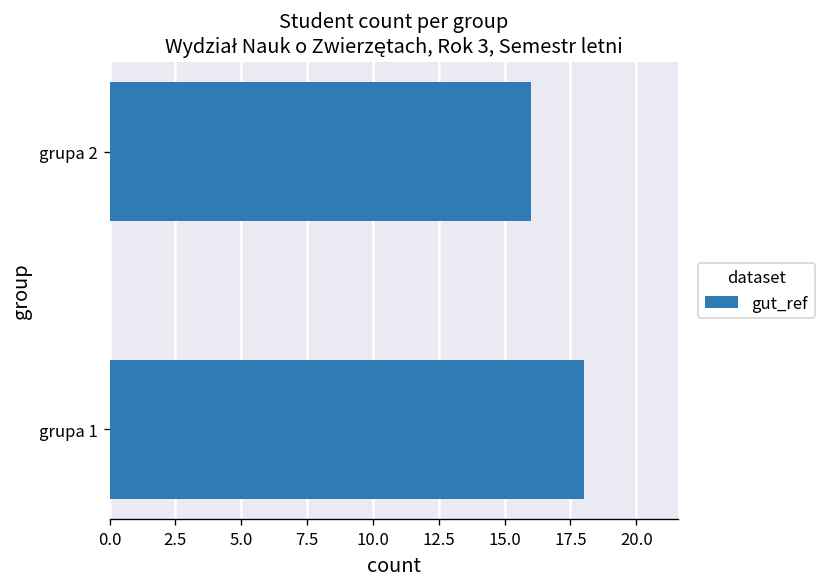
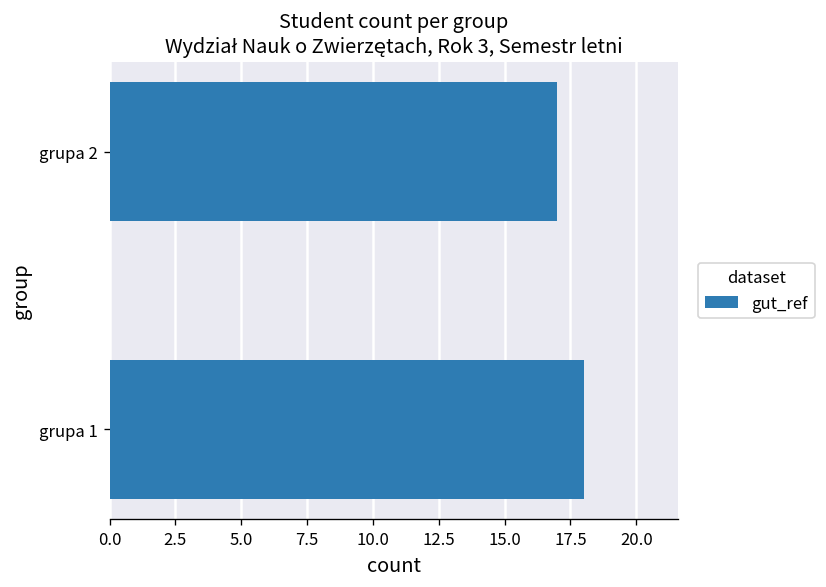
  {
-   "grupa 2": 16,
+   "grupa 2": 17,
    "grupa 1": 18
  }
